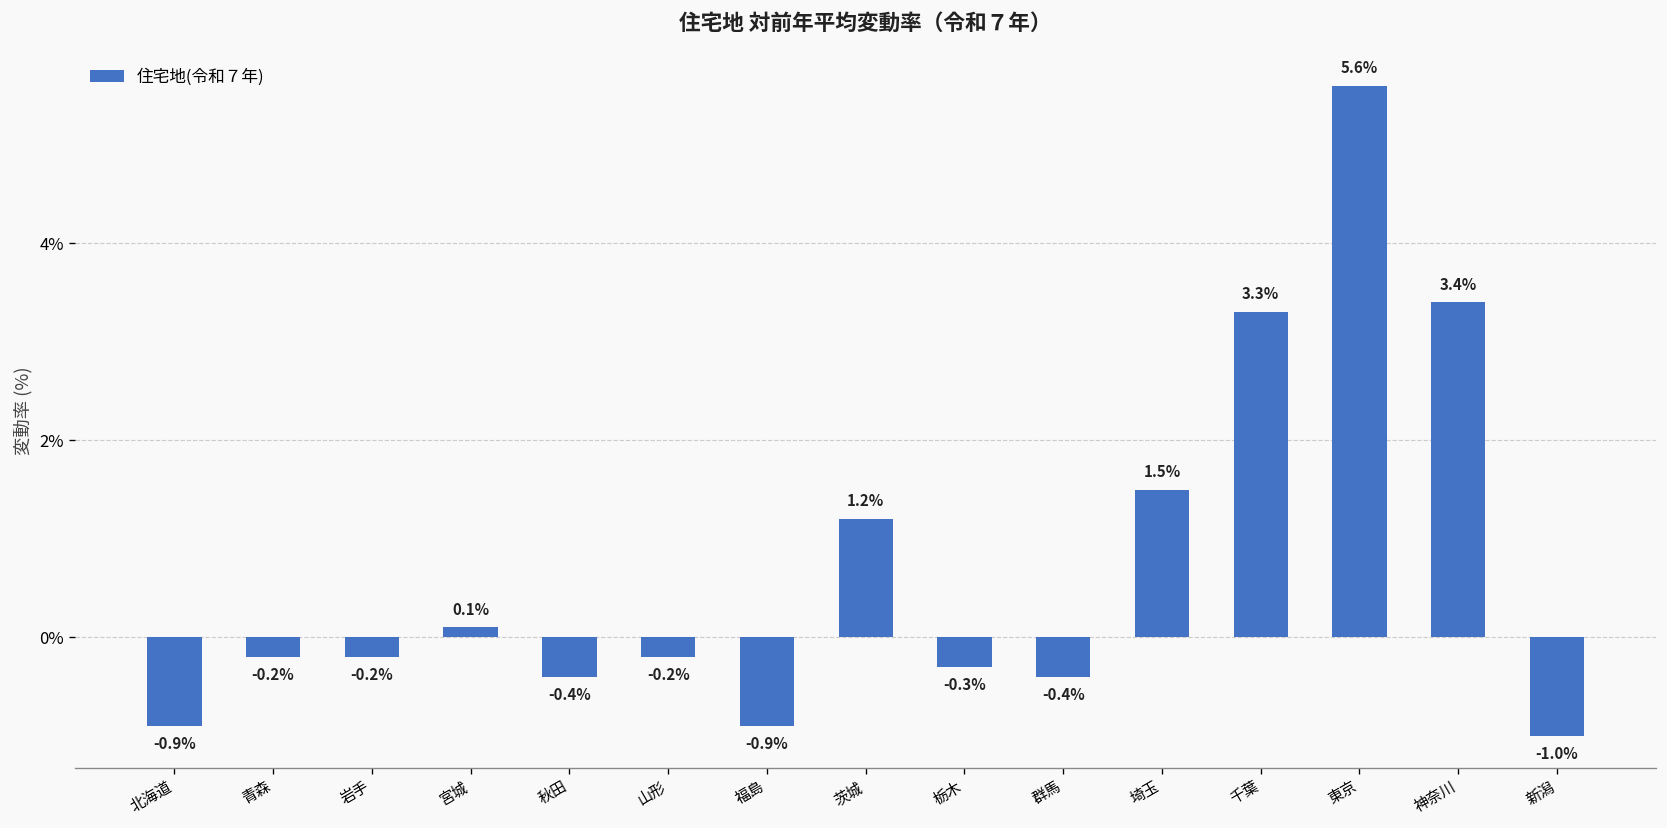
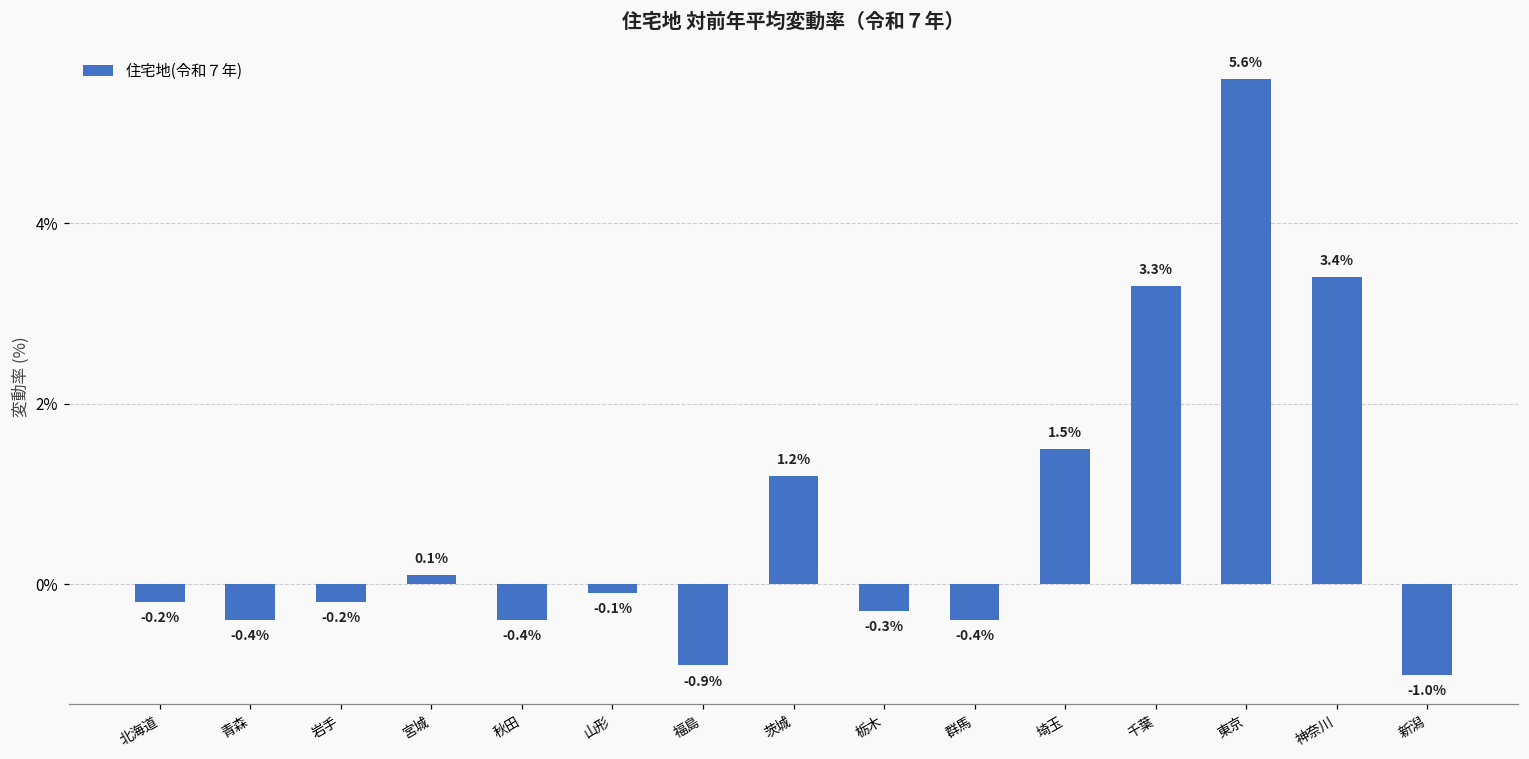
  {
-   "北海道": "-0.9%",
-   "青森": "-0.2%",
+   "北海道": "-0.2%",
+   "青森": "-0.4%",
    "岩手": "-0.2%",
    "宮城": "0.1%",
    "秋田": "-0.4%",
-   "山形": "-0.2%",
+   "山形": "-0.1%",
    "福島": "-0.9%",
    "茨城": "1.2%",
    "栃木": "-0.3%",
    "群馬": "-0.4%",
    "埼玉": "1.5%",
    "千葉": "3.3%",
    "東京": "5.6%",
    "神奈川": "3.4%",
    "新潟": "-1.0%"
  }
